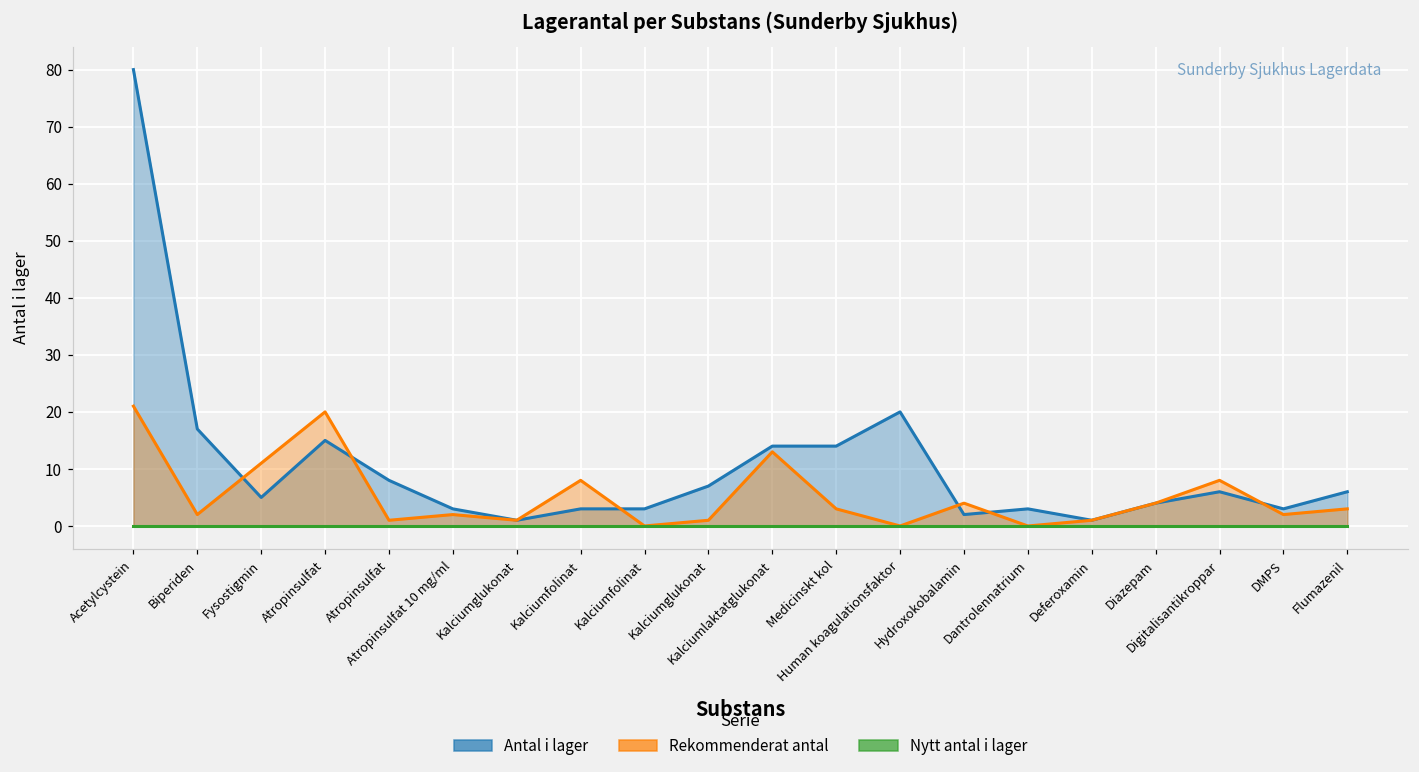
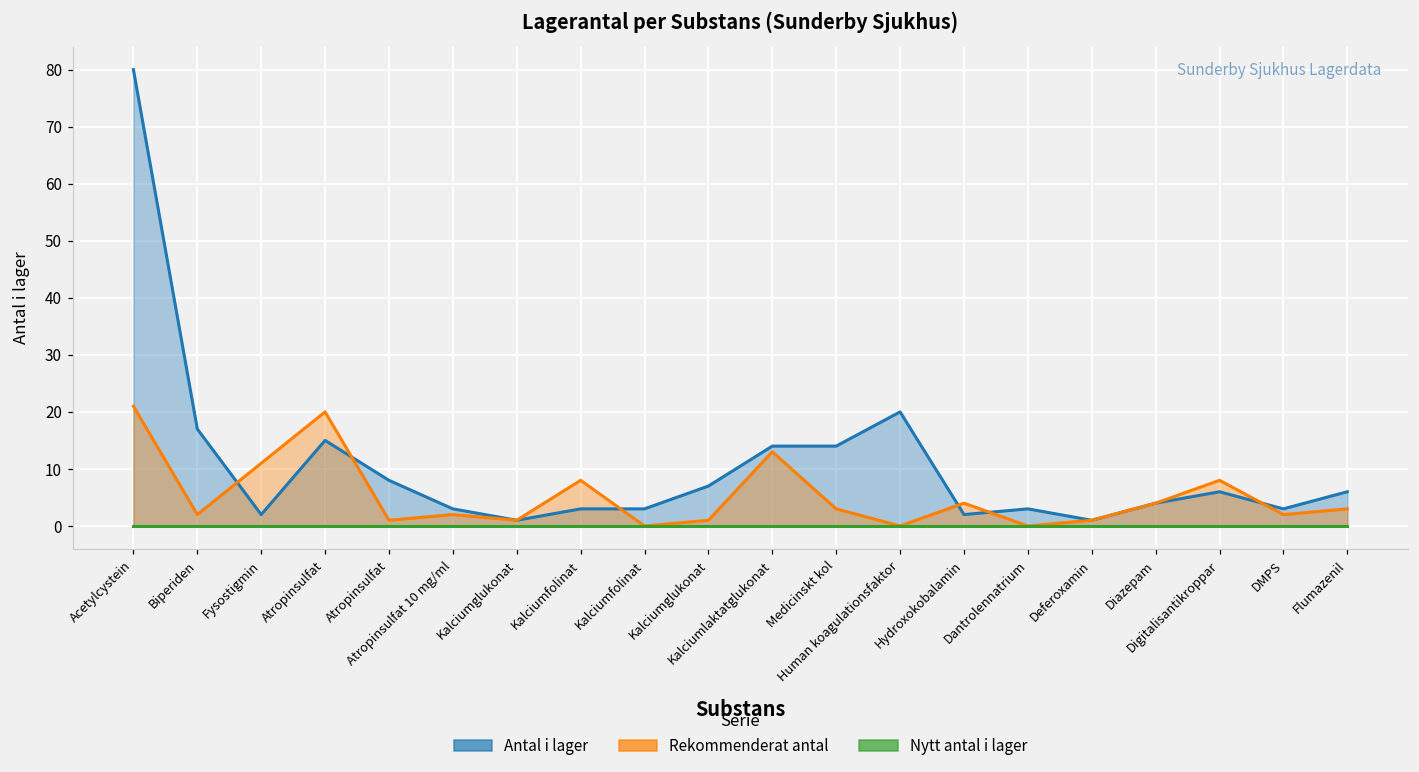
  {
    "Antal i lager": {
      "Acetylcystein": 80,
      "Biperiden": 17,
-     "Fysostigmin": 5,
+     "Fysostigmin": 2,
      "Atropinsulfat 10 mg/ml": 3,
      "Kalciumlaktatglukonat": 14,
      "Medicinskt kol": 14,
      "Human koagulationsfaktor": 20,
      "Hydroxokobalamin": 2,
      "Dantrolennatrium": 3,
      "Digitalisantikroppar": 6,
      "DMPS": 3,
      "Flumazenil": 6
    },
    "Rekommenderat antal": {
      "Acetylcystein": 21,
      "Biperiden": 2,
      "Fysostigmin": 11,
      "Atropinsulfat 10 mg/ml": 2,
      "Kalciumlaktatglukonat": 13,
      "Medicinskt kol": 3,
      "Hydroxokobalamin": 4,
      "Digitalisantikroppar": 8,
      "DMPS": 2,
      "Flumazenil": 3
    },
    "Nytt antal i lager": {
      "Acetylcystein": 0,
      "Biperiden": 0,
      "Fysostigmin": 0,
      "Atropinsulfat 10 mg/ml": 0,
      "Kalciumlaktatglukonat": 0,
      "Medicinskt kol": 0,
      "Hydroxokobalamin": 0,
      "Deferoxamin": 0,
      "Diazepam": 0,
      "Digitalisantikroppar": 0,
      "DMPS": 0,
      "Flumazenil": 0
    }
  }
